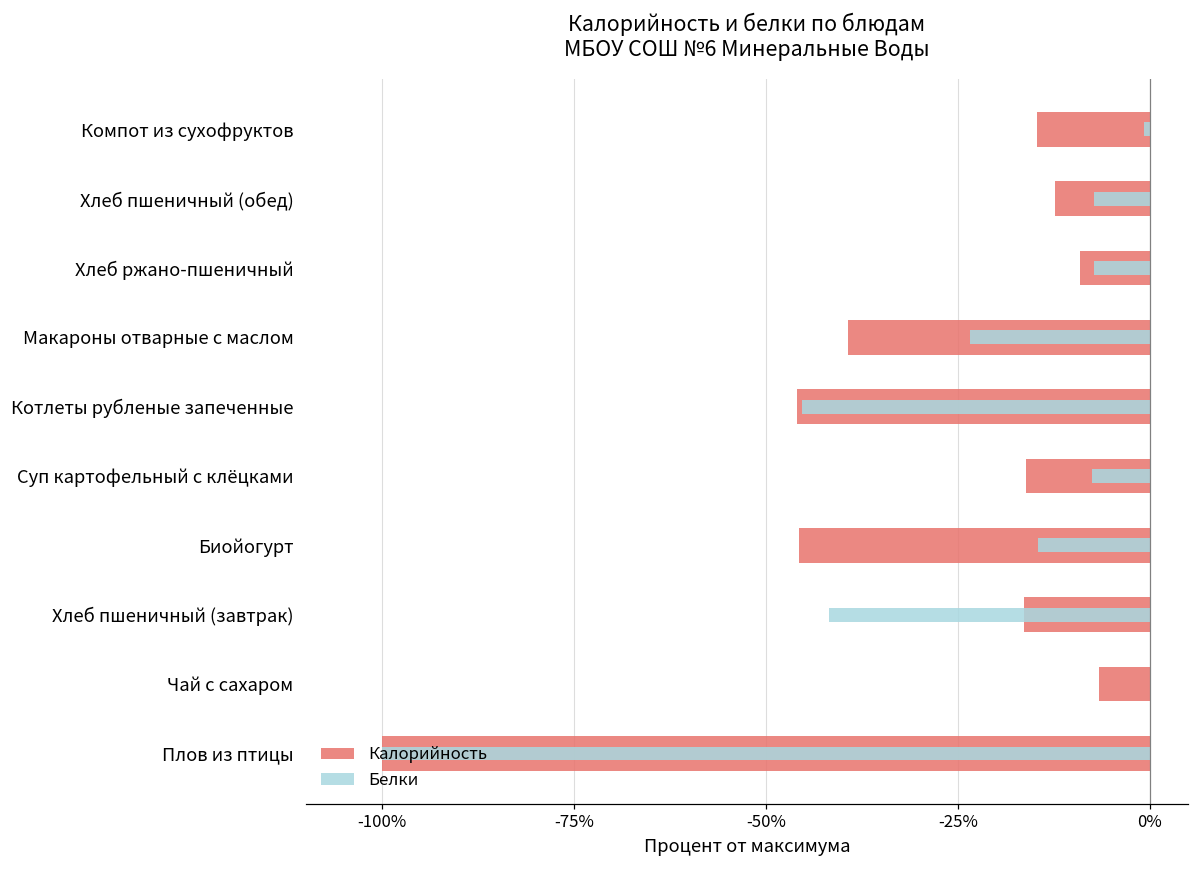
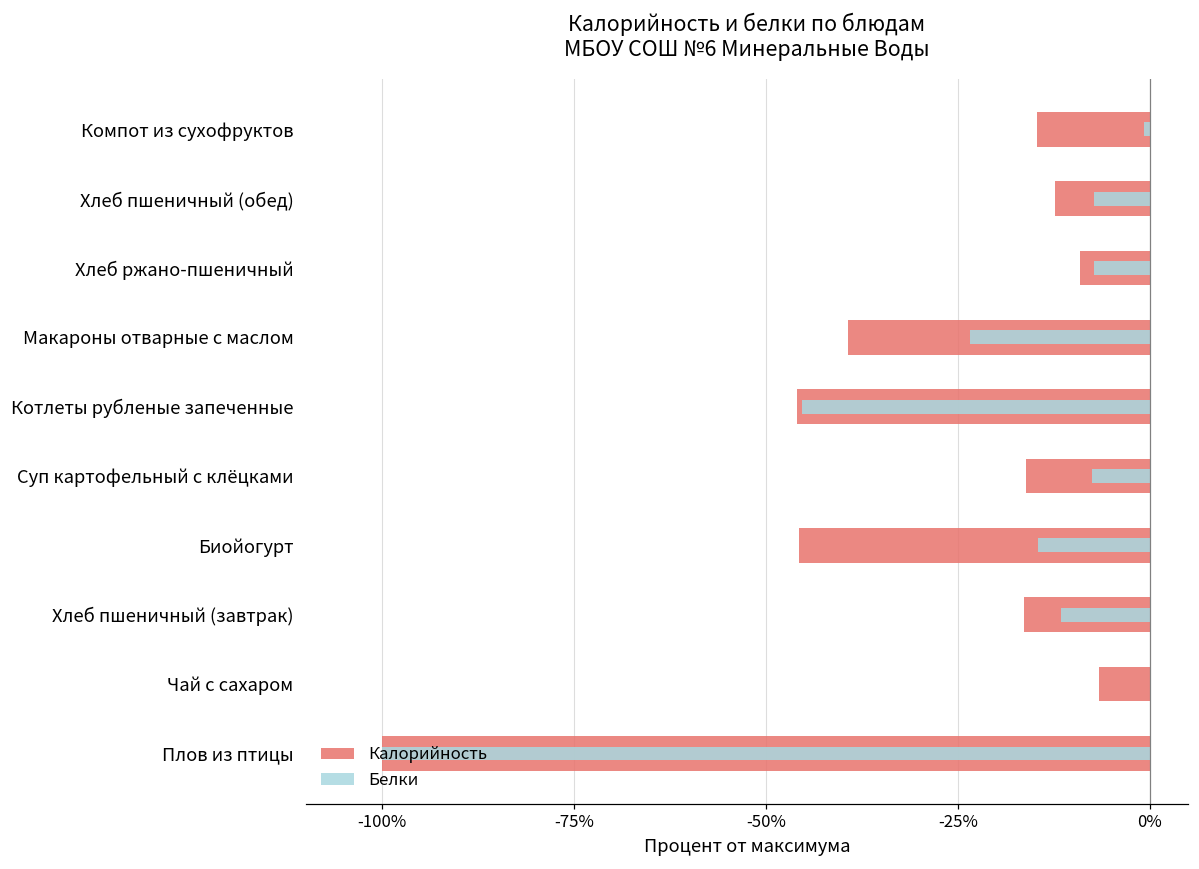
  {
    "Калорийность": {
      "Компот из сухофруктов": "-15%",
      "Хлеб пшеничный (обед)": "-12%",
      "Хлеб ржано-пшеничный": "-9%",
      "Макароны отварные с маслом": "-39%",
      "Котлеты рубленые запеченные": "-46%",
      "Суп картофельный с клёцками": "-16%",
      "Биойогурт": "-46%",
      "Чай с сахаром": "-7%",
      "Плов из птицы": "-100%"
    },
    "Белки": {
-     "Хлеб пшеничный (завтрак)": "-42%",
+     "Хлеб пшеничный (завтрак)": "-12%",
      "Чай с сахаром": "0%",
      "Плов из птицы": "-100%"
    }
  }
